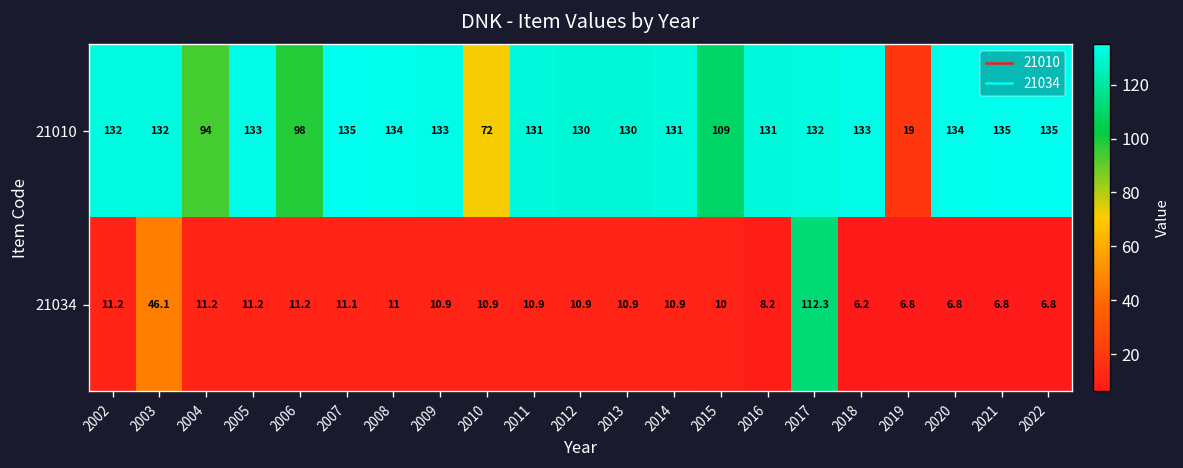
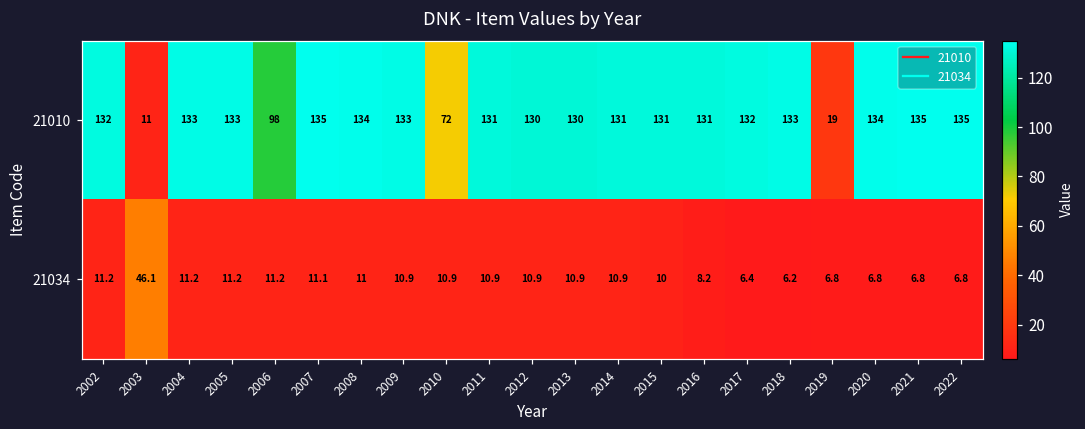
  {
    "21010": {
      "2002": 132,
-     "2003": 132,
-     "2004": 94,
+     "2003": 11,
+     "2004": 133,
      "2005": 133,
      "2006": 98,
      "2007": 135,
      "2008": 134,
      "2009": 133,
      "2010": 72,
      "2011": 131,
      "2012": 130,
      "2013": 130,
      "2014": 131,
-     "2015": 109,
+     "2015": 131,
      "2016": 131,
      "2017": 132,
      "2018": 133,
      "2019": 19,
      "2020": 134,
      "2021": 135,
      "2022": 135
    },
    "21034": {
      "2002": 11.2,
      "2003": 46.1,
      "2004": 11.2,
      "2005": 11.2,
      "2006": 11.2,
      "2007": 11.1,
      "2008": 11,
      "2009": 10.9,
      "2010": 10.9,
      "2011": 10.9,
      "2012": 10.9,
      "2013": 10.9,
      "2014": 10.9,
      "2015": 10,
      "2016": 8.2,
-     "2017": 112.3,
+     "2017": 6.4,
      "2018": 6.2,
      "2019": 6.8,
      "2020": 6.8,
      "2021": 6.8,
      "2022": 6.8
    }
  }
